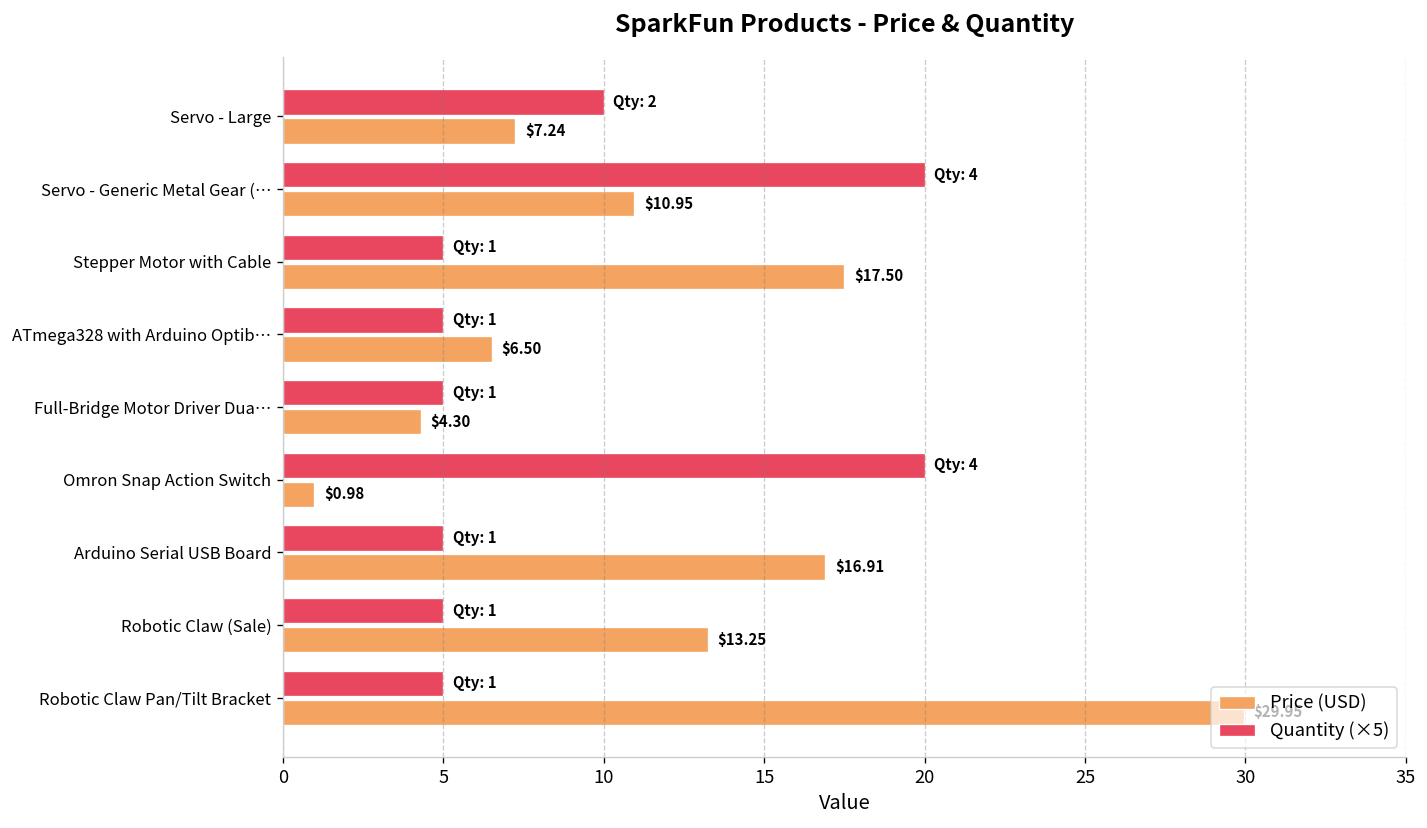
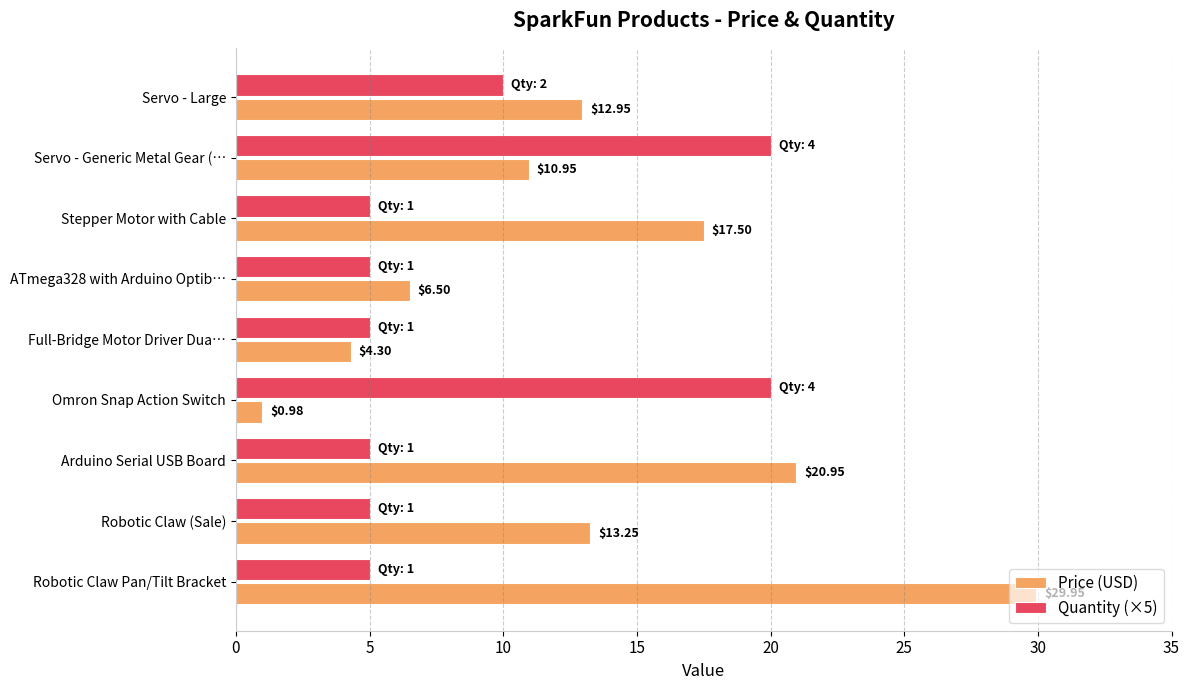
  {
    "Price (USD)": {
-     "Servo - Large": "$7.24",
+     "Servo - Large": "$12.95",
      "Servo - Generic Metal Gear (…": "$10.95",
      "Stepper Motor with Cable": "$17.50",
      "ATmega328 with Arduino Optib…": "$6.50",
      "Full-Bridge Motor Driver Dua…": "$4.30",
      "Omron Snap Action Switch": "$0.98",
-     "Arduino Serial USB Board": "$16.91",
+     "Arduino Serial USB Board": "$20.95",
      "Robotic Claw (Sale)": "$13.25"
    }
  }
